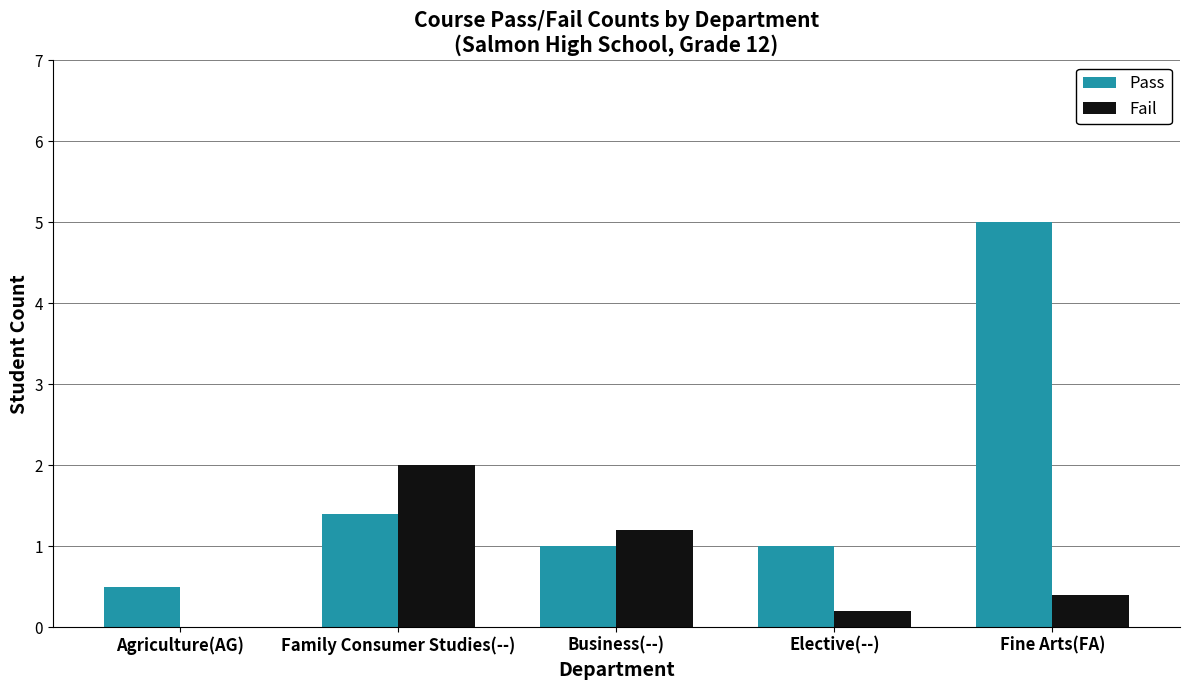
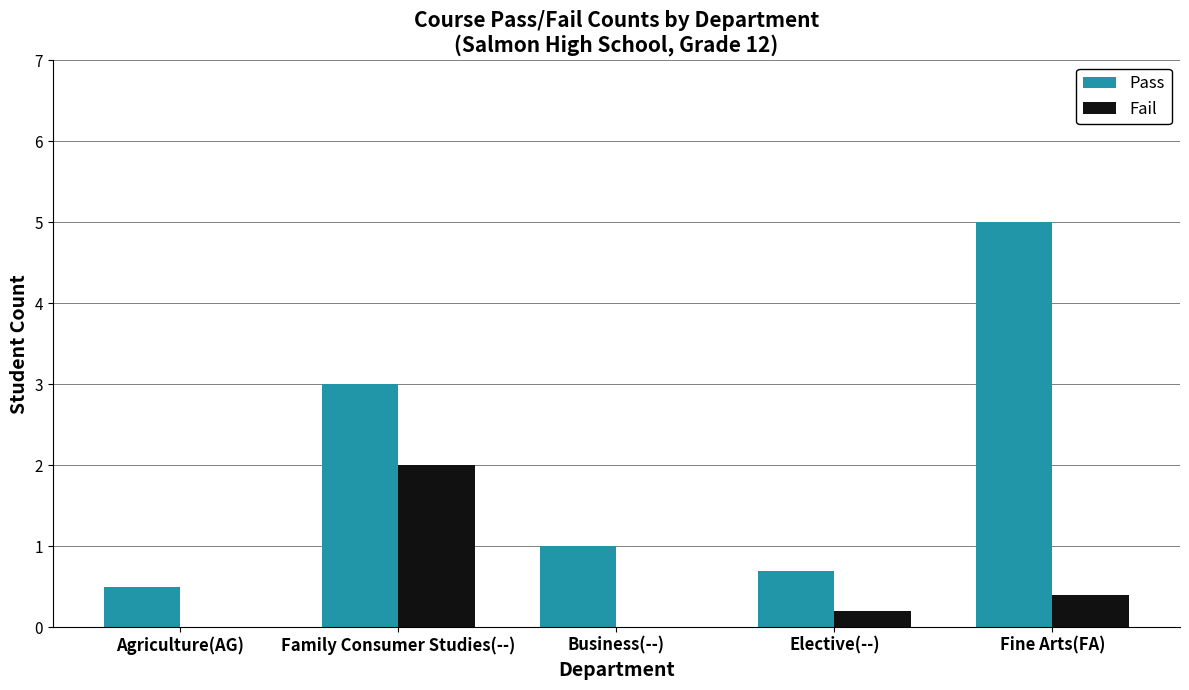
  {
    "Pass": {
      "Agriculture(AG)": 0.5,
-     "Family Consumer Studies(--)": 1.4,
+     "Family Consumer Studies(--)": 3.0,
      "Business(--)": 1.0,
-     "Elective(--)": 1.0,
+     "Elective(--)": 0.7,
      "Fine Arts(FA)": 5.0
    },
    "Fail": {
      "Agriculture(AG)": 0.0,
      "Family Consumer Studies(--)": 2.0,
-     "Business(--)": 1.2,
+     "Business(--)": 0.0,
      "Elective(--)": 0.2,
      "Fine Arts(FA)": 0.4
    }
  }
